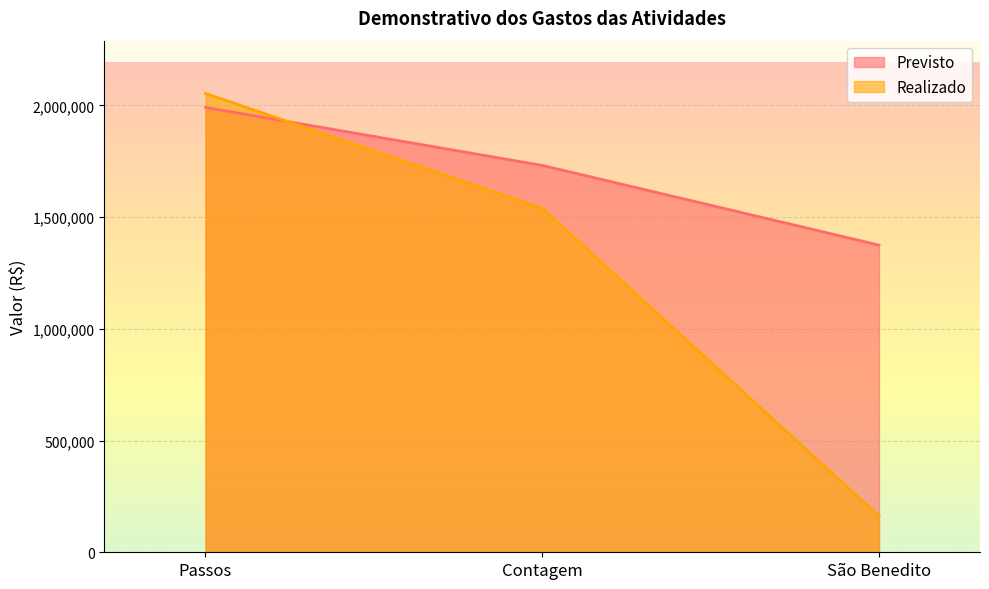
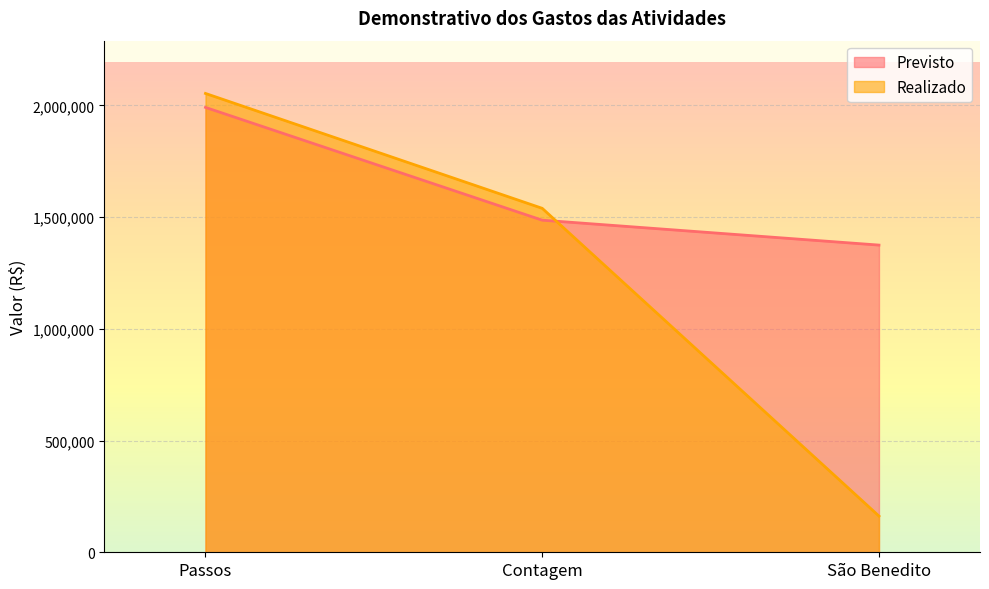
  {
    "Previsto": {
      "Passos": "1,990,000",
-     "Contagem": "1,730,000",
+     "Contagem": "1,490,000",
      "São Benedito": "1,380,000"
    },
    "Realizado": {
      "Passos": "2,050,000",
      "Contagem": "1,540,000",
      "São Benedito": "160,000"
    }
  }
